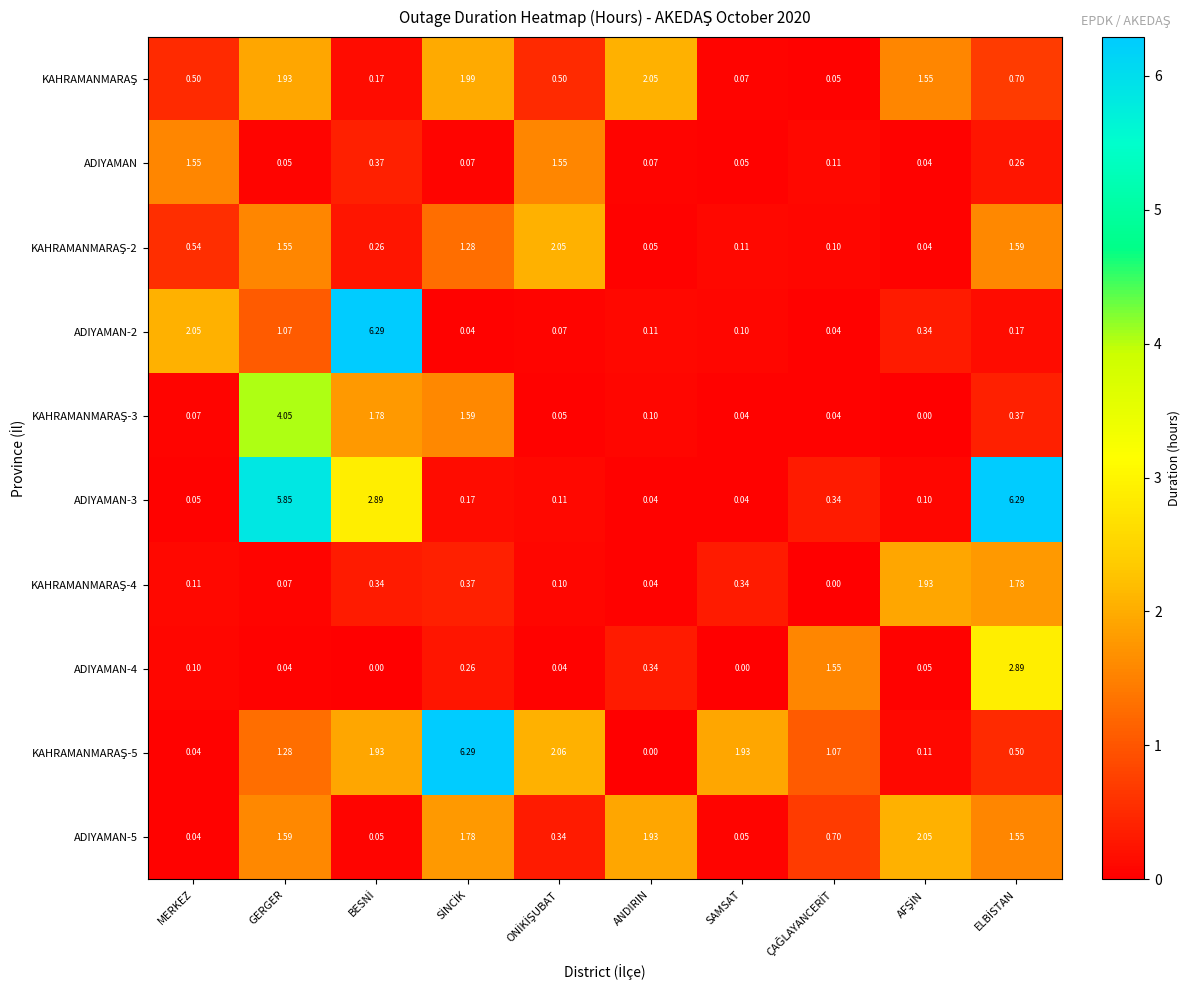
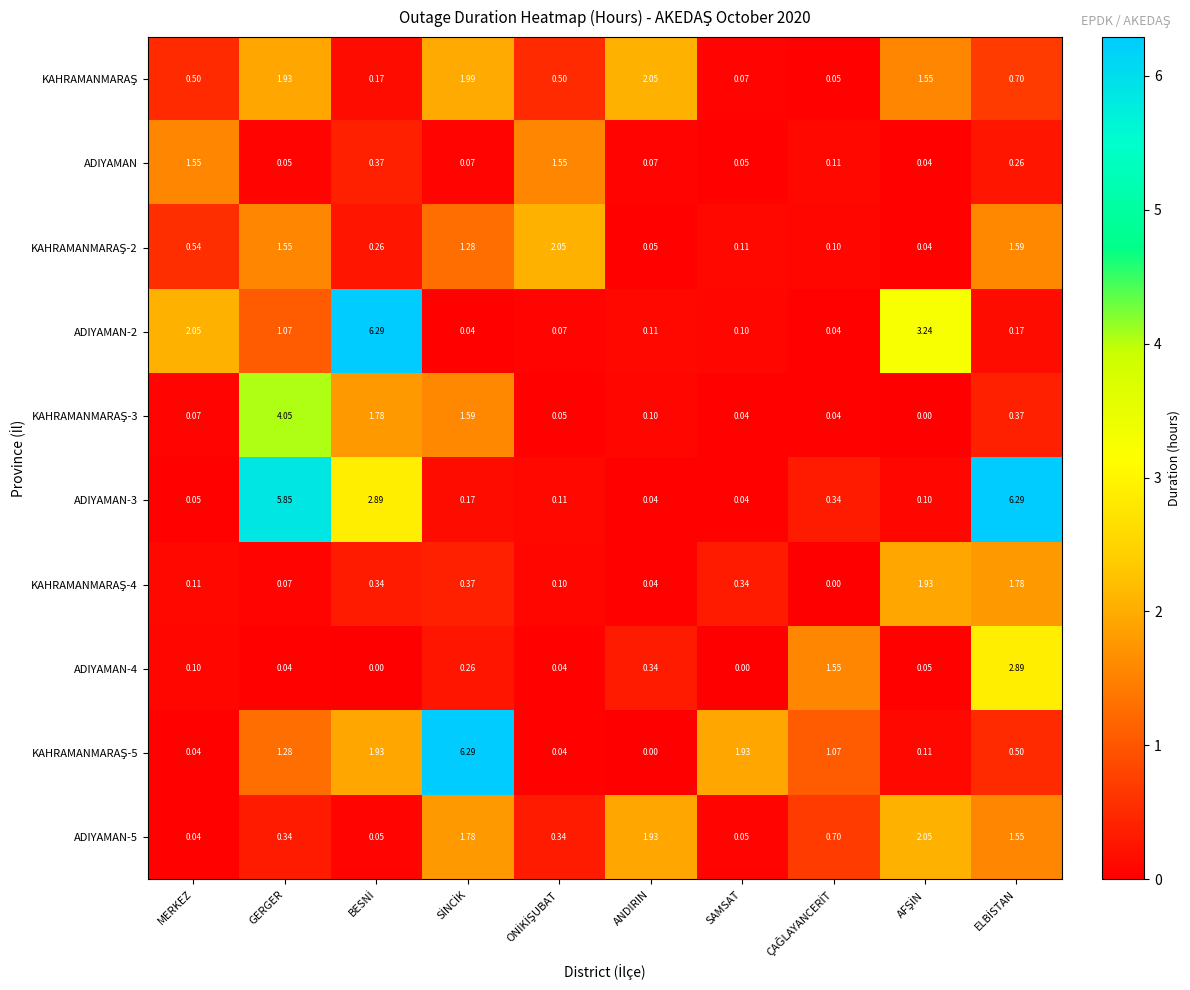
  {
    "KAHRAMANMARAŞ": {
      "MERKEZ": 0.50,
      "GERGER": 1.93,
      "BESNİ": 0.17,
      "SİNCİK": 1.99,
      "ONİKİŞUBAT": 0.50,
      "ANDIRIN": 2.05,
      "SAMSAT": 0.07,
      "ÇAĞLAYANCERİT": 0.05,
      "AFŞİN": 1.55,
      "ELBİSTAN": 0.70
    },
    "ADIYAMAN": {
      "MERKEZ": 1.55,
      "GERGER": 0.05,
      "BESNİ": 0.37,
      "SİNCİK": 0.07,
      "ONİKİŞUBAT": 1.55,
      "ANDIRIN": 0.07,
      "SAMSAT": 0.05,
      "ÇAĞLAYANCERİT": 0.11,
      "AFŞİN": 0.04,
      "ELBİSTAN": 0.26
    },
    "KAHRAMANMARAŞ-2": {
      "MERKEZ": 0.54,
      "GERGER": 1.55,
      "BESNİ": 0.26,
      "SİNCİK": 1.28,
      "ONİKİŞUBAT": 2.05,
      "ANDIRIN": 0.05,
      "SAMSAT": 0.11,
      "ÇAĞLAYANCERİT": 0.10,
      "AFŞİN": 0.04,
      "ELBİSTAN": 1.59
    },
    "ADIYAMAN-2": {
      "MERKEZ": 2.05,
      "GERGER": 1.07,
      "BESNİ": 6.29,
      "SİNCİK": 0.04,
      "ONİKİŞUBAT": 0.07,
      "ANDIRIN": 0.11,
      "SAMSAT": 0.10,
      "ÇAĞLAYANCERİT": 0.04,
-     "AFŞİN": 0.34,
+     "AFŞİN": 3.24,
      "ELBİSTAN": 0.17
    },
    "KAHRAMANMARAŞ-3": {
      "MERKEZ": 0.07,
      "GERGER": 4.05,
      "BESNİ": 1.78,
      "SİNCİK": 1.59,
      "ONİKİŞUBAT": 0.05,
      "ANDIRIN": 0.10,
      "SAMSAT": 0.04,
      "ÇAĞLAYANCERİT": 0.04,
      "AFŞİN": 0.00,
      "ELBİSTAN": 0.37
    },
    "ADIYAMAN-3": {
      "MERKEZ": 0.05,
      "GERGER": 5.85,
      "BESNİ": 2.89,
      "SİNCİK": 0.17,
      "ONİKİŞUBAT": 0.11,
      "ANDIRIN": 0.04,
      "SAMSAT": 0.04,
      "ÇAĞLAYANCERİT": 0.34,
      "AFŞİN": 0.10,
      "ELBİSTAN": 6.29
    },
    "KAHRAMANMARAŞ-4": {
      "MERKEZ": 0.11,
      "GERGER": 0.07,
      "BESNİ": 0.34,
      "SİNCİK": 0.37,
      "ONİKİŞUBAT": 0.10,
      "ANDIRIN": 0.04,
      "SAMSAT": 0.34,
      "ÇAĞLAYANCERİT": 0.00,
      "AFŞİN": 1.93,
      "ELBİSTAN": 1.78
    },
    "ADIYAMAN-4": {
      "MERKEZ": 0.10,
      "GERGER": 0.04,
      "BESNİ": 0.00,
      "SİNCİK": 0.26,
      "ONİKİŞUBAT": 0.04,
      "ANDIRIN": 0.34,
      "SAMSAT": 0.00,
      "ÇAĞLAYANCERİT": 1.55,
      "AFŞİN": 0.05,
      "ELBİSTAN": 2.89
    },
    "KAHRAMANMARAŞ-5": {
      "MERKEZ": 0.04,
      "GERGER": 1.28,
      "BESNİ": 1.93,
      "SİNCİK": 6.29,
-     "ONİKİŞUBAT": 2.06,
+     "ONİKİŞUBAT": 0.04,
      "ANDIRIN": 0.00,
      "SAMSAT": 1.93,
      "ÇAĞLAYANCERİT": 1.07,
      "AFŞİN": 0.11,
      "ELBİSTAN": 0.50
    },
    "ADIYAMAN-5": {
      "MERKEZ": 0.04,
-     "GERGER": 1.59,
+     "GERGER": 0.34,
      "BESNİ": 0.05,
      "SİNCİK": 1.78,
      "ONİKİŞUBAT": 0.34,
      "ANDIRIN": 1.93,
      "SAMSAT": 0.05,
      "ÇAĞLAYANCERİT": 0.70,
      "AFŞİN": 2.05,
      "ELBİSTAN": 1.55
    }
  }
